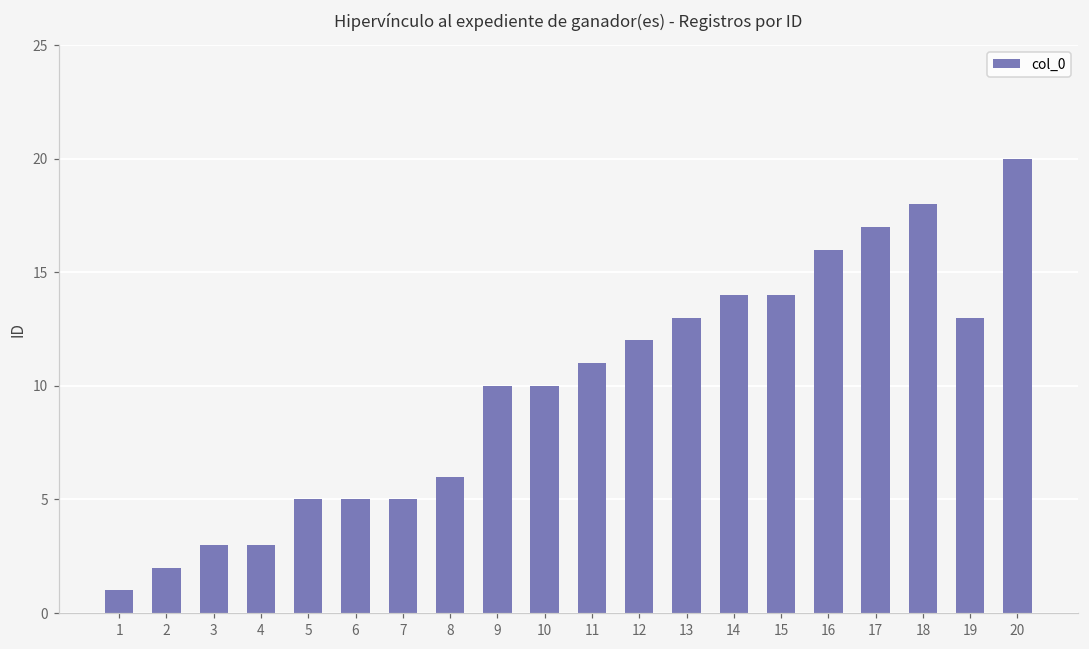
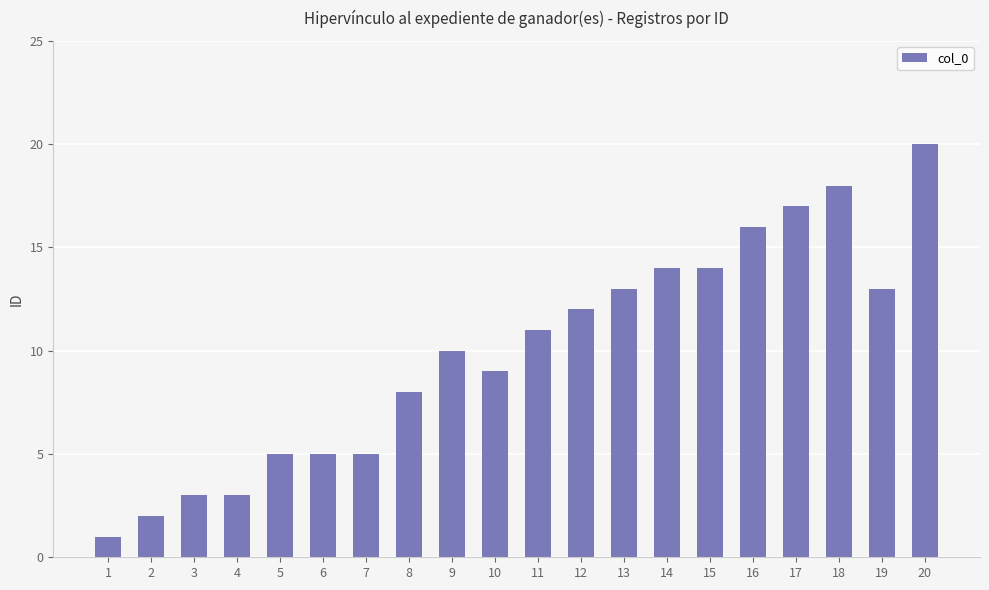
  {
    "1": 1,
    "2": 2,
    "3": 3,
    "4": 3,
    "5": 5,
    "6": 5,
    "7": 5,
-   "8": 6,
+   "8": 8,
    "9": 10,
-   "10": 10,
+   "10": 9,
    "11": 11,
    "12": 12,
    "13": 13,
    "14": 14,
    "15": 14,
    "16": 16,
    "17": 17,
    "18": 18,
    "19": 13,
    "20": 20
  }
